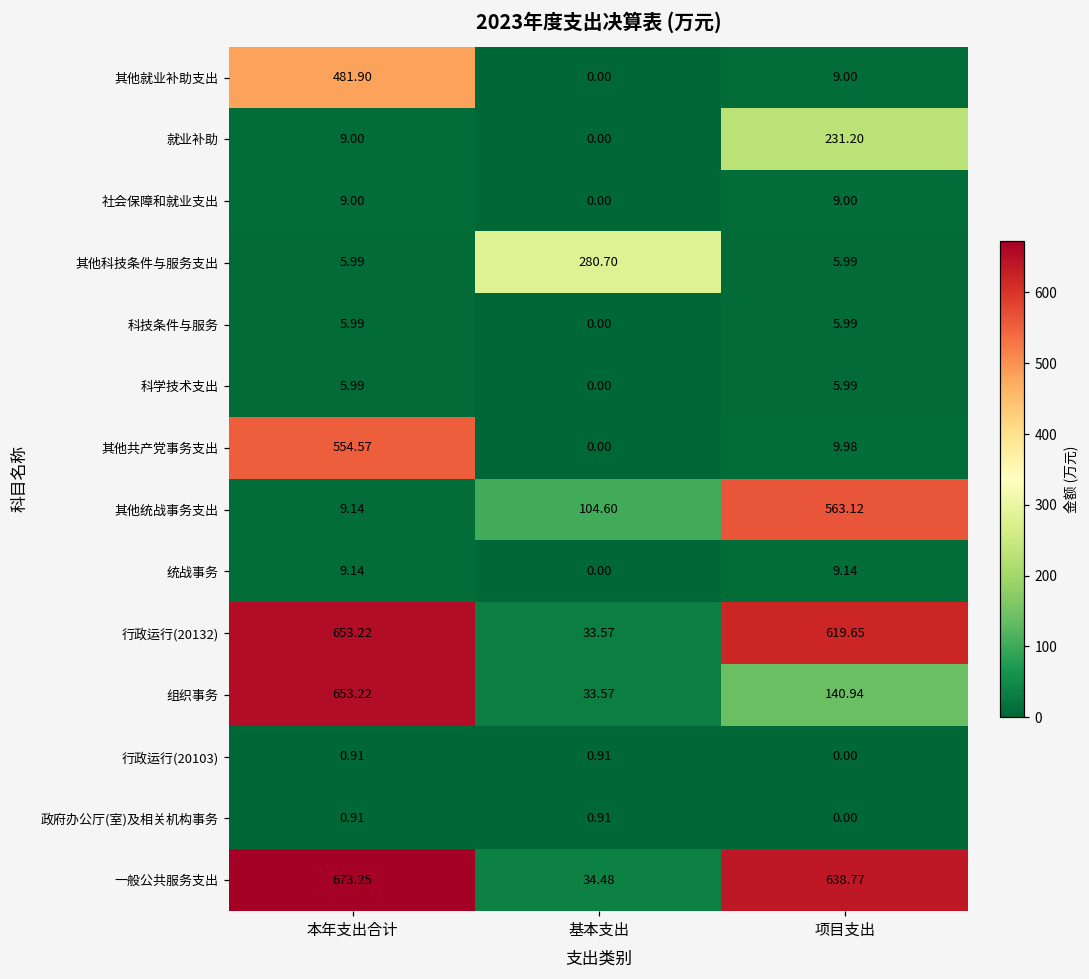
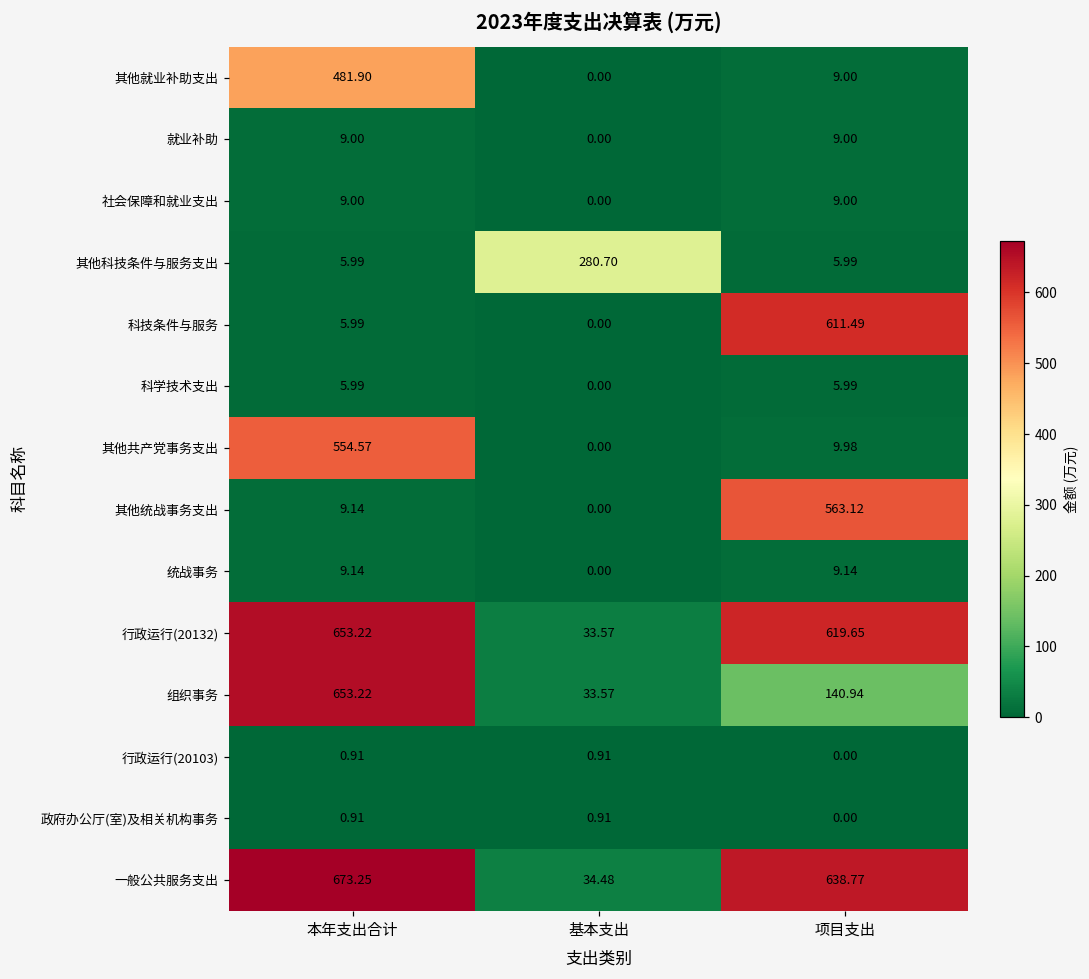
  {
    "其他就业补助支出": {
      "本年支出合计": 481.90,
      "基本支出": 0.00,
      "项目支出": 9.00
    },
    "就业补助": {
      "本年支出合计": 9.00,
      "基本支出": 0.00,
-     "项目支出": 231.20
+     "项目支出": 9.00
    },
    "社会保障和就业支出": {
      "本年支出合计": 9.00,
      "基本支出": 0.00,
      "项目支出": 9.00
    },
    "其他科技条件与服务支出": {
      "本年支出合计": 5.99,
      "基本支出": 280.70,
      "项目支出": 5.99
    },
    "科技条件与服务": {
      "本年支出合计": 5.99,
      "基本支出": 0.00,
-     "项目支出": 5.99
+     "项目支出": 611.49
    },
    "科学技术支出": {
      "本年支出合计": 5.99,
      "基本支出": 0.00,
      "项目支出": 5.99
    },
    "其他共产党事务支出": {
      "本年支出合计": 554.57,
      "基本支出": 0.00,
      "项目支出": 9.98
    },
    "其他统战事务支出": {
      "本年支出合计": 9.14,
-     "基本支出": 104.60,
+     "基本支出": 0.00,
      "项目支出": 563.12
    },
    "统战事务": {
      "本年支出合计": 9.14,
      "基本支出": 0.00,
      "项目支出": 9.14
    },
    "行政运行(20132)": {
      "本年支出合计": 653.22,
      "基本支出": 33.57,
      "项目支出": 619.65
    },
    "组织事务": {
      "本年支出合计": 653.22,
      "基本支出": 33.57,
      "项目支出": 140.94
    },
    "行政运行(20103)": {
      "本年支出合计": 0.91,
      "基本支出": 0.91,
      "项目支出": 0.00
    },
    "政府办公厅(室)及相关机构事务": {
      "本年支出合计": 0.91,
      "基本支出": 0.91,
      "项目支出": 0.00
    },
    "一般公共服务支出": {
      "本年支出合计": 673.25,
      "基本支出": 34.48,
      "项目支出": 638.77
    }
  }
